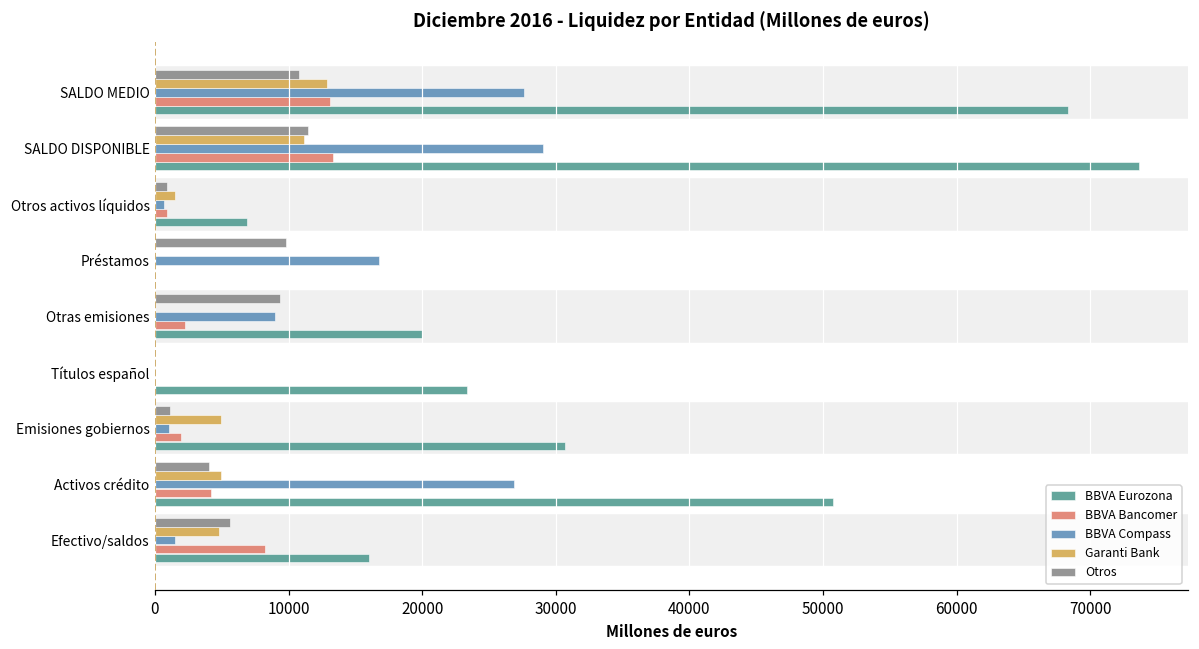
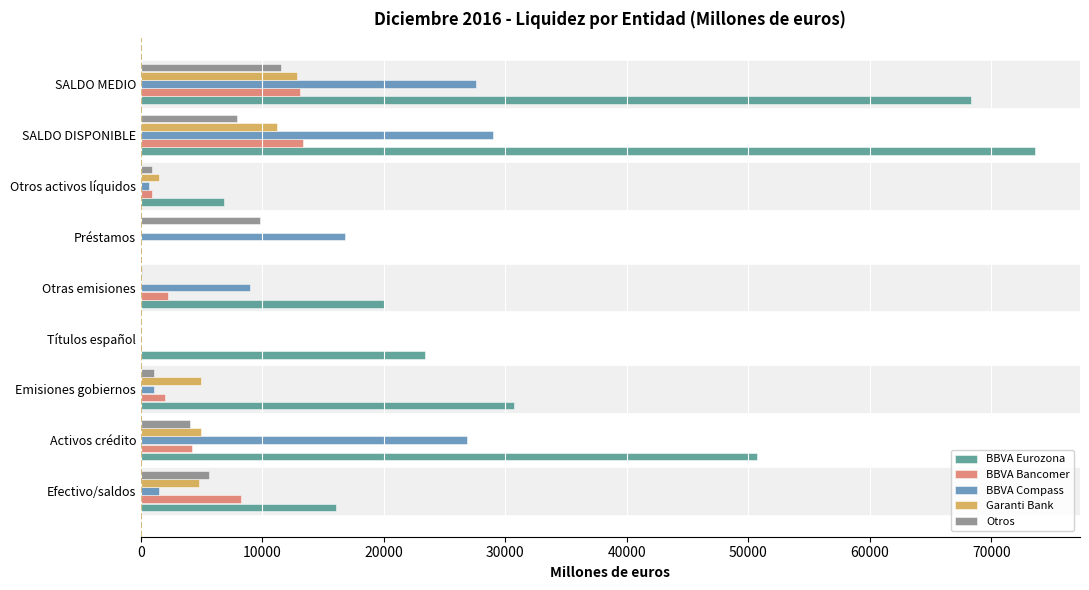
  {
    "Otros": {
-     "SALDO MEDIO": 10800,
-     "SALDO DISPONIBLE": 11400,
+     "SALDO MEDIO": 11500,
+     "SALDO DISPONIBLE": 7900,
      "Otros activos líquidos": 900,
      "Préstamos": 9800,
-     "Otras emisiones": 9300,
+     "Otras emisiones": 100,
      "Títulos español": 0,
      "Emisiones gobiernos": 1100,
      "Activos crédito": 4100,
      "Efectivo/saldos": 5600
    }
  }
